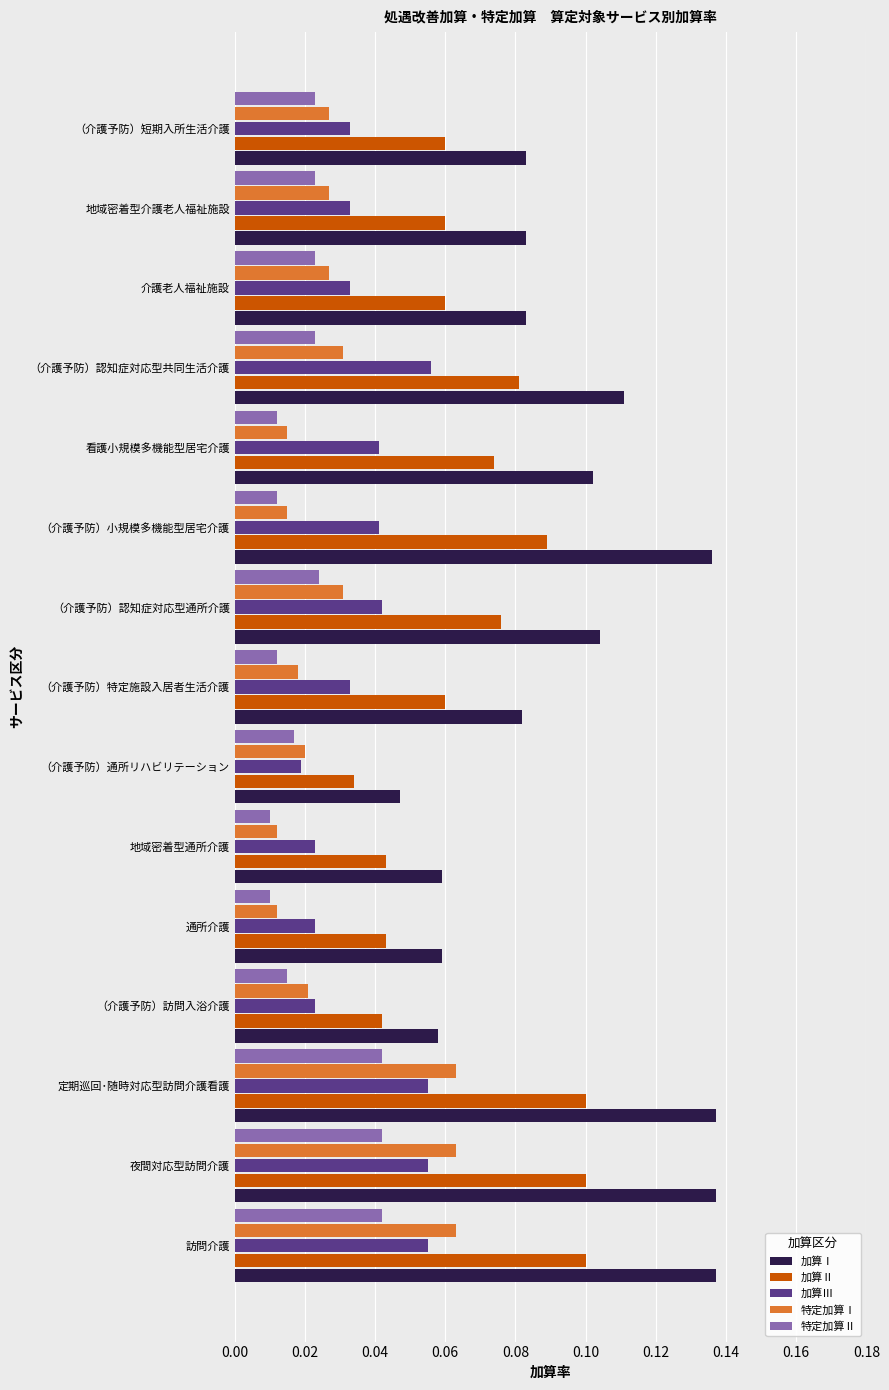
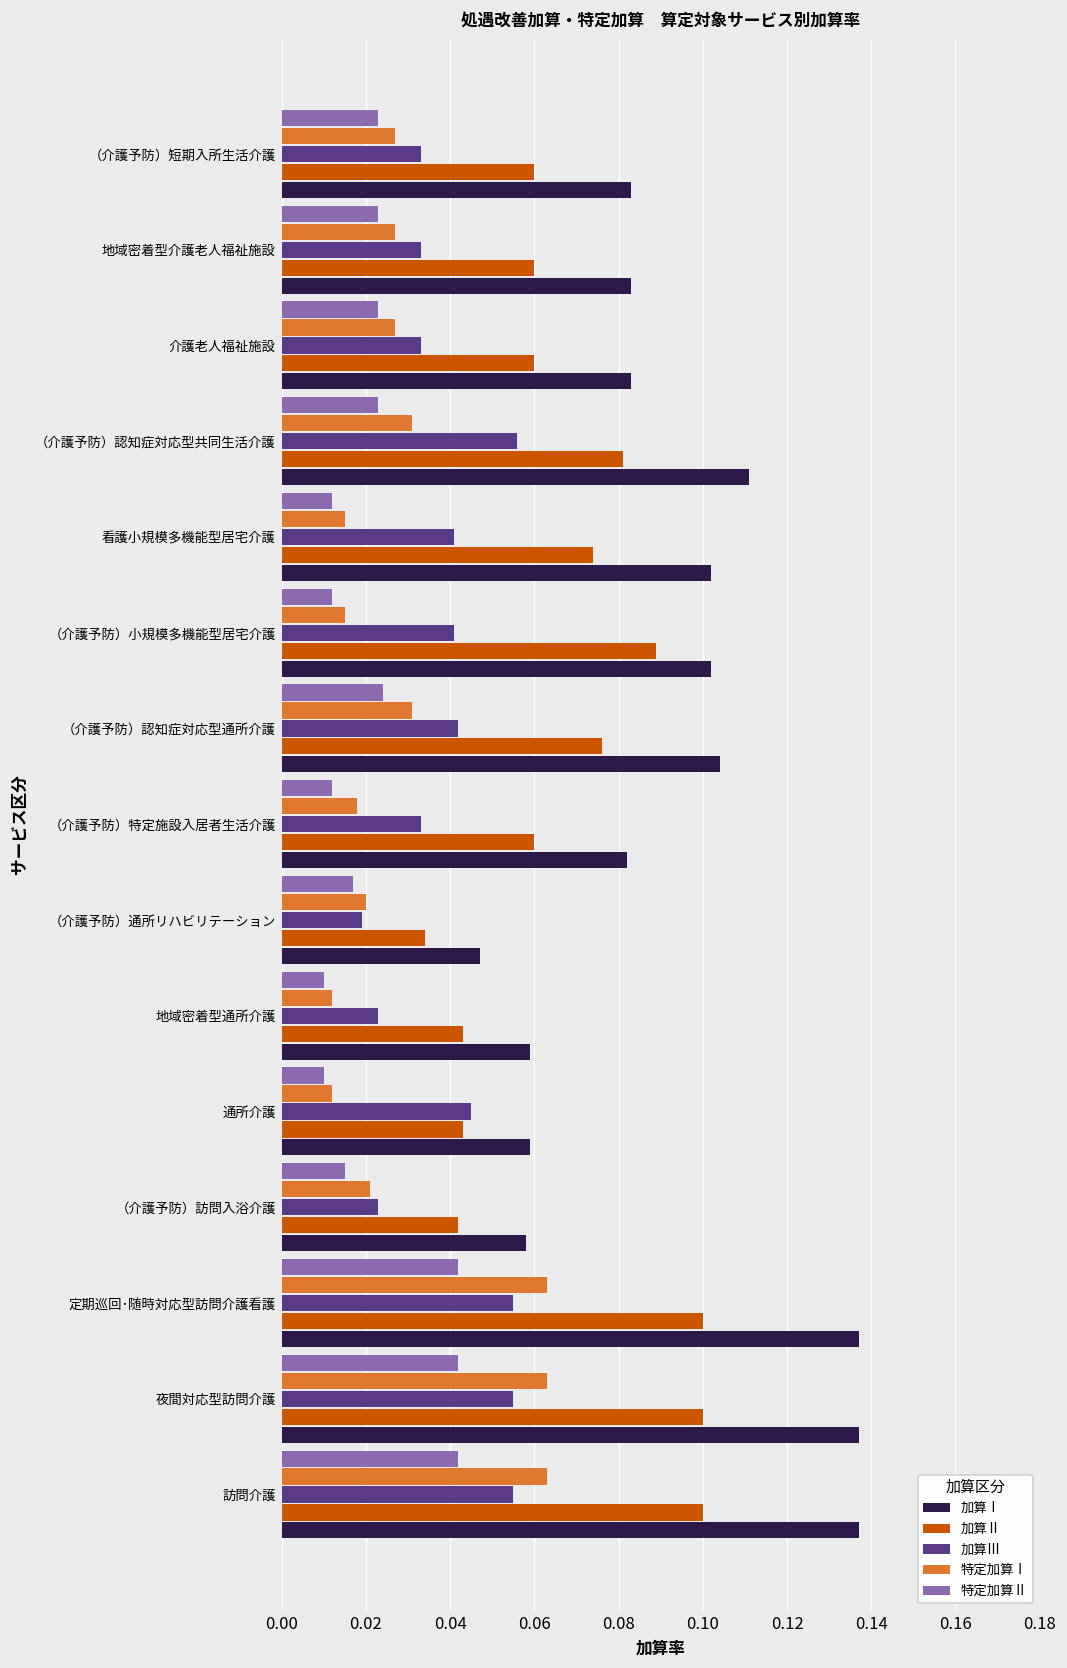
  {
    "加算Ⅰ": {
      "（介護予防）短期入所生活介護": 0.083,
      "地域密着型介護老人福祉施設": 0.083,
      "介護老人福祉施設": 0.083,
      "（介護予防）認知症対応型共同生活介護": 0.111,
      "看護小規模多機能型居宅介護": 0.102,
-     "（介護予防）小規模多機能型居宅介護": 0.136,
+     "（介護予防）小規模多機能型居宅介護": 0.102,
      "（介護予防）認知症対応型通所介護": 0.104,
      "（介護予防）特定施設入居者生活介護": 0.082,
      "（介護予防）通所リハビリテーション": 0.047,
      "地域密着型通所介護": 0.059,
      "通所介護": 0.059,
      "（介護予防）訪問入浴介護": 0.058,
      "定期巡回･随時対応型訪問介護看護": 0.137,
      "夜間対応型訪問介護": 0.137,
      "訪問介護": 0.137
    },
    "加算Ⅱ": {
      "（介護予防）短期入所生活介護": 0.060,
      "地域密着型介護老人福祉施設": 0.060,
      "介護老人福祉施設": 0.060,
      "（介護予防）認知症対応型共同生活介護": 0.081,
      "看護小規模多機能型居宅介護": 0.074,
      "（介護予防）小規模多機能型居宅介護": 0.089,
      "（介護予防）認知症対応型通所介護": 0.076,
      "（介護予防）特定施設入居者生活介護": 0.060,
      "（介護予防）通所リハビリテーション": 0.034,
      "地域密着型通所介護": 0.043,
      "通所介護": 0.043,
      "（介護予防）訪問入浴介護": 0.042,
      "定期巡回･随時対応型訪問介護看護": 0.100,
      "夜間対応型訪問介護": 0.100,
      "訪問介護": 0.100
    },
    "加算Ⅲ": {
      "（介護予防）短期入所生活介護": 0.033,
      "地域密着型介護老人福祉施設": 0.033,
      "介護老人福祉施設": 0.033,
      "（介護予防）認知症対応型共同生活介護": 0.056,
      "看護小規模多機能型居宅介護": 0.041,
      "（介護予防）小規模多機能型居宅介護": 0.041,
      "（介護予防）認知症対応型通所介護": 0.042,
      "（介護予防）特定施設入居者生活介護": 0.033,
      "（介護予防）通所リハビリテーション": 0.019,
      "地域密着型通所介護": 0.023,
-     "通所介護": 0.023,
+     "通所介護": 0.045,
      "（介護予防）訪問入浴介護": 0.023,
      "定期巡回･随時対応型訪問介護看護": 0.055,
      "夜間対応型訪問介護": 0.055,
      "訪問介護": 0.055
    },
    "特定加算Ⅰ": {
      "（介護予防）短期入所生活介護": 0.027,
      "地域密着型介護老人福祉施設": 0.027,
      "介護老人福祉施設": 0.027,
      "（介護予防）認知症対応型共同生活介護": 0.031,
      "看護小規模多機能型居宅介護": 0.015,
      "（介護予防）小規模多機能型居宅介護": 0.015,
      "（介護予防）認知症対応型通所介護": 0.031,
      "（介護予防）特定施設入居者生活介護": 0.018,
      "（介護予防）通所リハビリテーション": 0.020,
      "地域密着型通所介護": 0.012,
      "通所介護": 0.012,
      "（介護予防）訪問入浴介護": 0.021,
      "定期巡回･随時対応型訪問介護看護": 0.063,
      "夜間対応型訪問介護": 0.063,
      "訪問介護": 0.063
    },
    "特定加算Ⅱ": {
      "（介護予防）短期入所生活介護": 0.023,
      "地域密着型介護老人福祉施設": 0.023,
      "介護老人福祉施設": 0.023,
      "（介護予防）認知症対応型共同生活介護": 0.023,
      "看護小規模多機能型居宅介護": 0.012,
      "（介護予防）小規模多機能型居宅介護": 0.012,
      "（介護予防）認知症対応型通所介護": 0.024,
      "（介護予防）特定施設入居者生活介護": 0.012,
      "（介護予防）通所リハビリテーション": 0.017,
      "地域密着型通所介護": 0.010,
      "通所介護": 0.010,
      "（介護予防）訪問入浴介護": 0.015,
      "定期巡回･随時対応型訪問介護看護": 0.042,
      "夜間対応型訪問介護": 0.042,
      "訪問介護": 0.042
    }
  }
